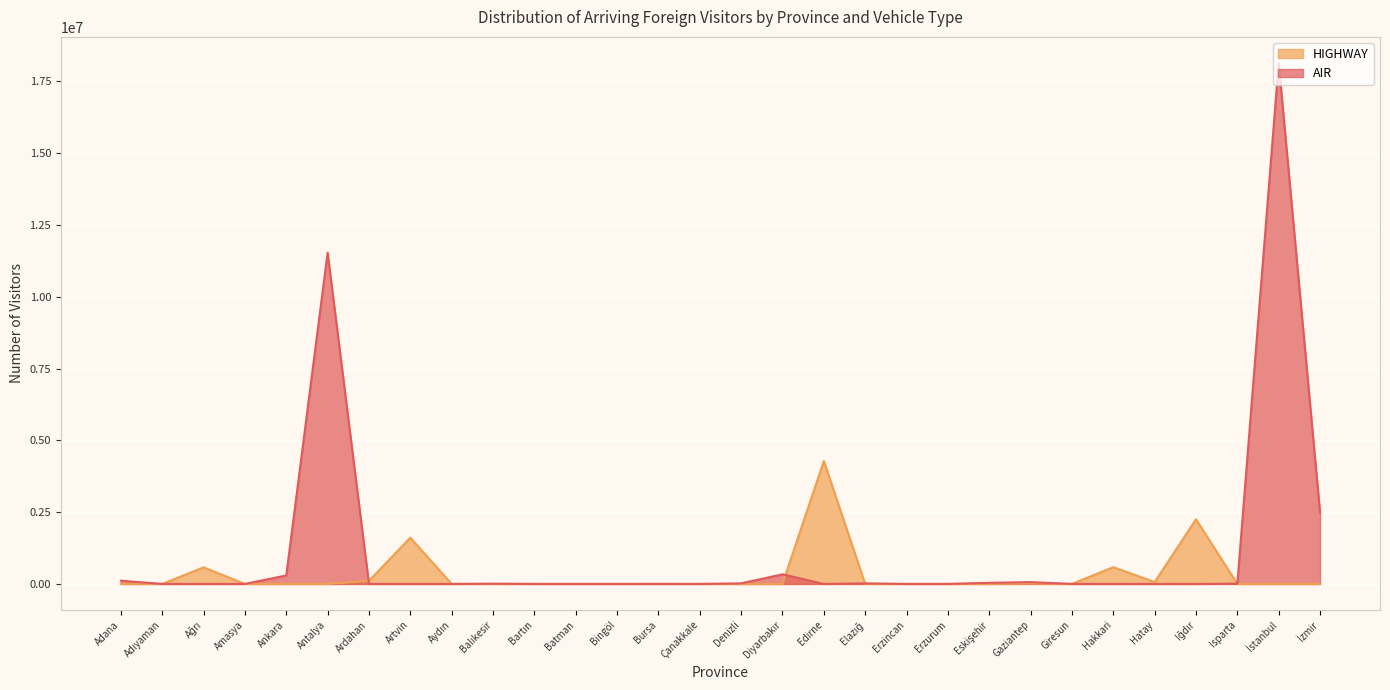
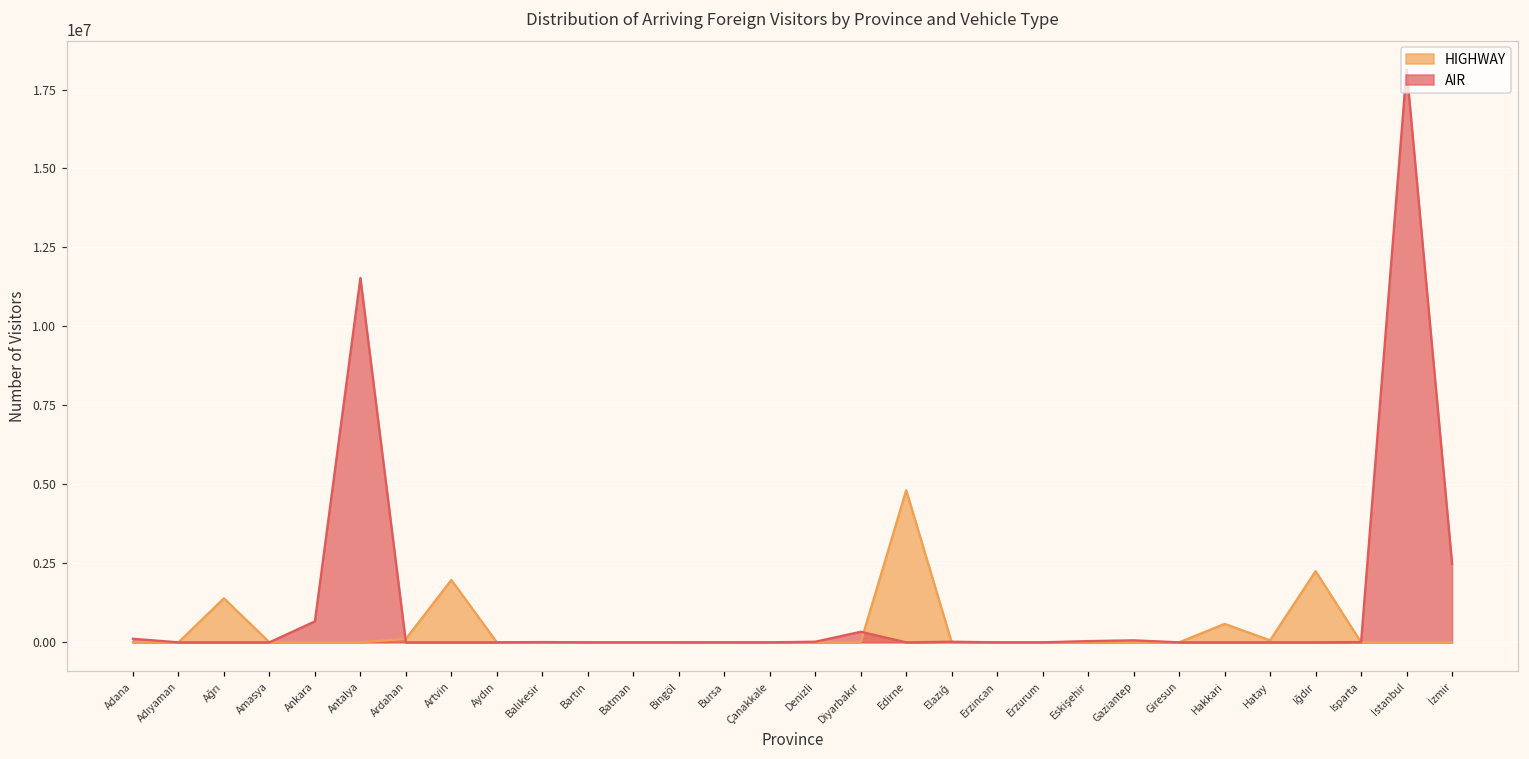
  {
    "HIGHWAY": {
      "Adana": 0,
-     "Ağrı": 600000,
+     "Ağrı": 1400000,
      "Ankara": 0,
      "Antalya": 0,
      "Ardahan": 100000,
-     "Artvin": 1600000,
+     "Artvin": 2000000,
      "Diyarbakır": 0,
-     "Edirne": 4300000,
+     "Edirne": 4800000,
      "Hakkari": 600000,
      "Iğdır": 2300000,
      "İstanbul": 0,
      "İzmir": 0
    },
    "AIR": {
      "Adana": 100000,
      "Ağrı": 0,
-     "Ankara": 300000,
+     "Ankara": 700000,
      "Antalya": 11500000,
      "Ardahan": 0,
      "Artvin": 0,
      "Diyarbakır": 300000,
      "Edirne": 0,
      "Hakkari": 0,
      "Iğdır": 0,
      "İzmir": 2500000
    }
  }
